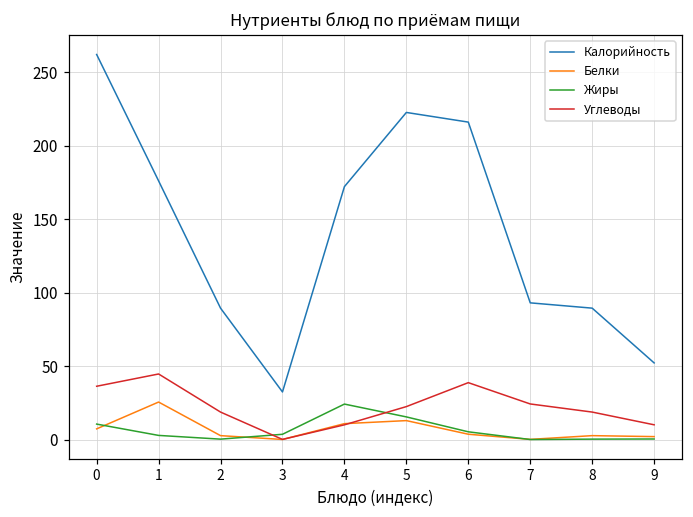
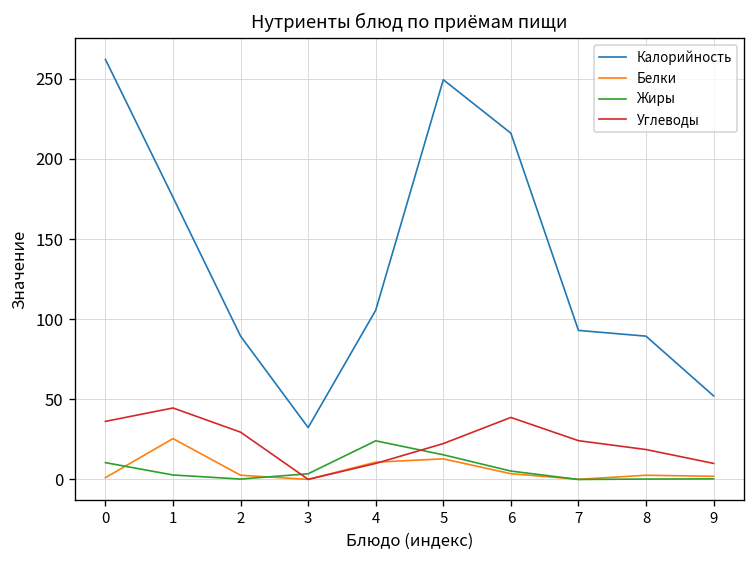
  {
    "Калорийность": {
      "0": 262,
      "1": 176,
      "2": 89,
      "3": 32,
-     "4": 172,
-     "5": 223,
+     "4": 106,
+     "5": 249,
      "6": 216,
      "7": 93,
      "8": 89,
      "9": 52
    },
    "Белки": {
-     "0": 7,
+     "0": 1,
      "1": 26,
      "2": 3,
      "5": 13,
      "8": 3
    },
    "Жиры": {
      "0": 11,
      "1": 3,
      "2": 0,
      "3": 4,
      "4": 24,
      "5": 15,
      "8": 0
    },
    "Углеводы": {
      "0": 36,
      "1": 45,
-     "2": 19,
+     "2": 30,
      "5": 22,
      "6": 39,
      "7": 24,
      "8": 19,
      "9": 10
    }
  }
